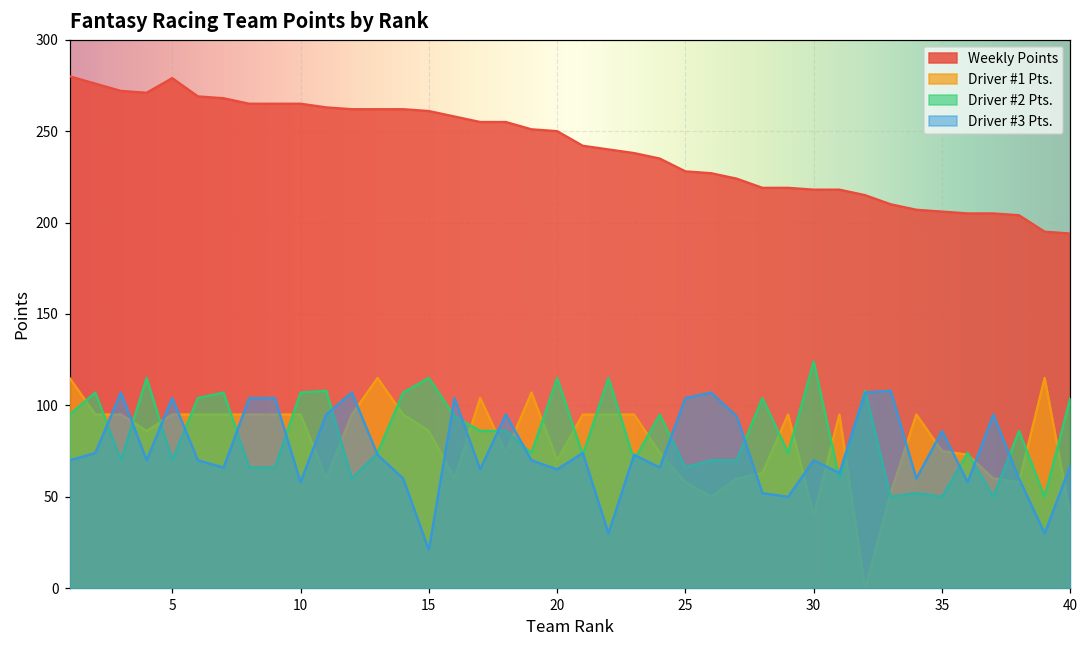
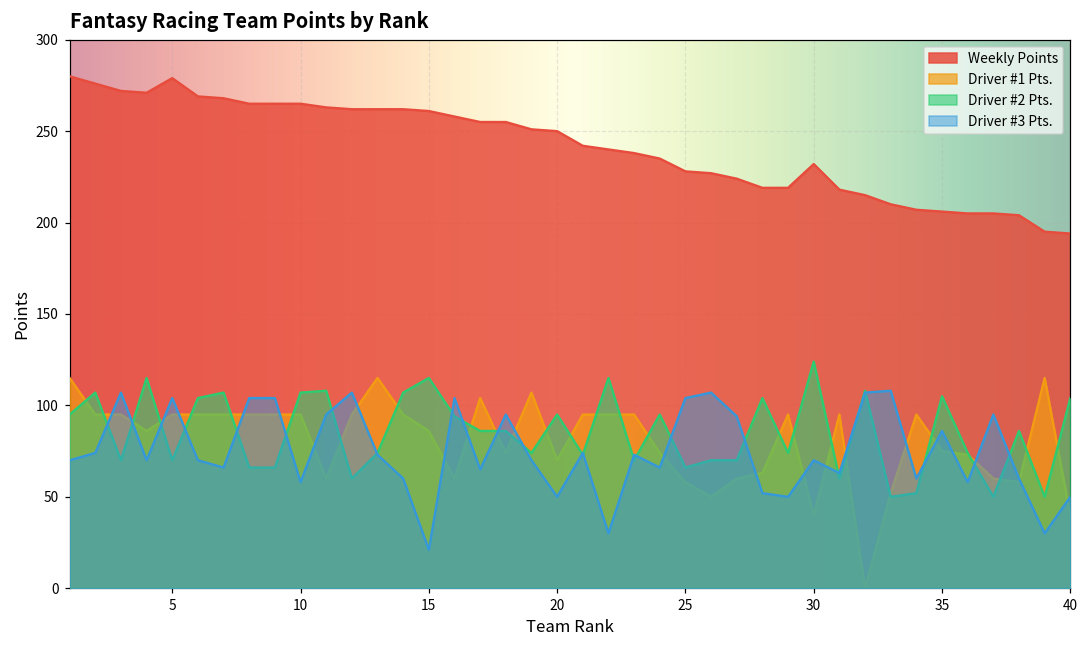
  {
    "Weekly Points": {
      "5": 279,
      "10": 265,
      "15": 261,
      "20": 250,
      "25": 228,
-     "30": 218,
+     "30": 232,
      "35": 206,
      "40": 194
    },
    "Driver #1 Pts.": {
      "5": 95,
      "10": 95,
      "15": 86,
      "20": 70,
      "25": 58,
      "30": 40,
      "35": 75,
      "40": 40
    },
    "Driver #2 Pts.": {
      "5": 70,
      "10": 107,
      "15": 115,
-     "20": 115,
+     "20": 95,
      "25": 66,
      "30": 124,
-     "35": 50,
+     "35": 105,
      "40": 104
    },
    "Driver #3 Pts.": {
      "5": 104,
      "10": 58,
      "15": 21,
-     "20": 65,
+     "20": 50,
      "25": 104,
      "30": 70,
      "35": 86,
-     "40": 67
+     "40": 50
    }
  }
